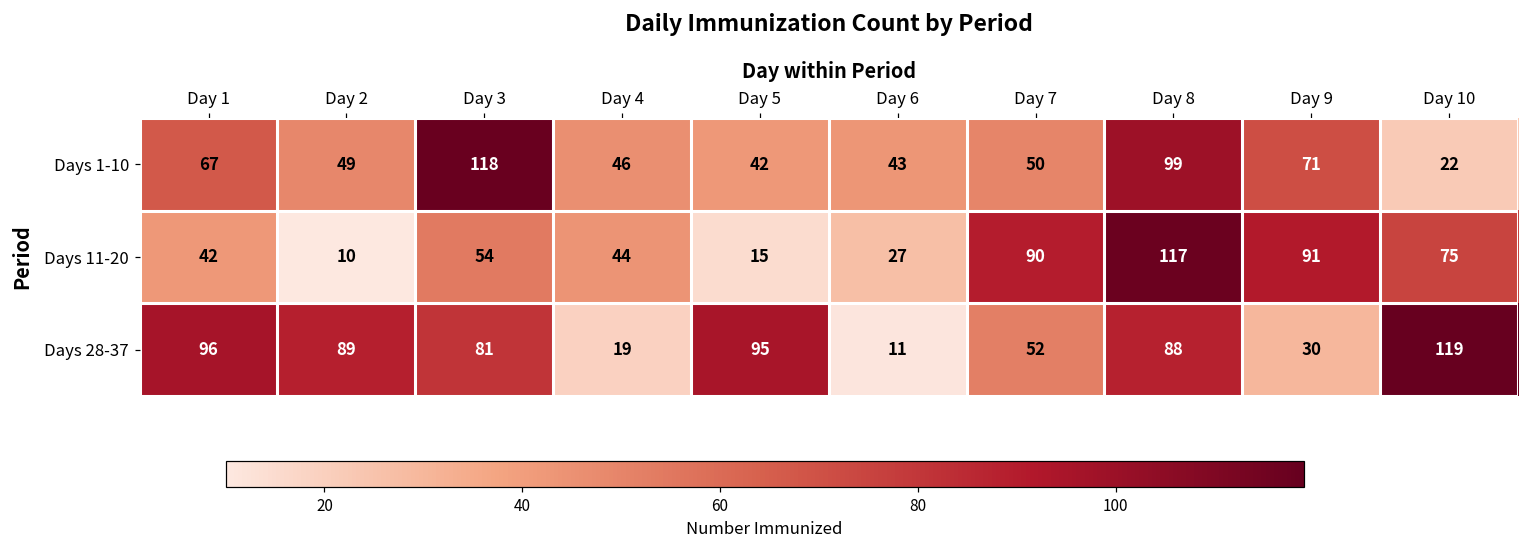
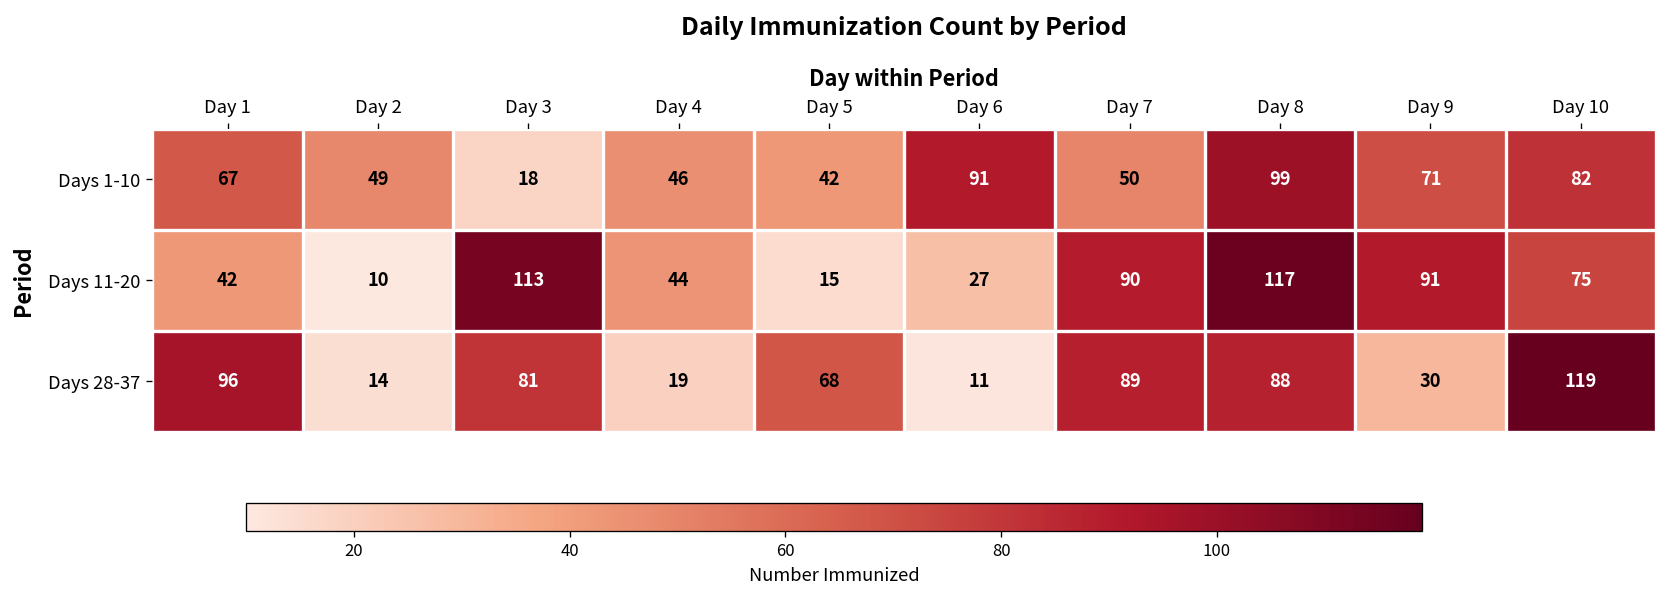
  {
    "Days 1-10": {
      "Day 1": 67,
      "Day 2": 49,
-     "Day 3": 118,
+     "Day 3": 18,
      "Day 4": 46,
      "Day 5": 42,
-     "Day 6": 43,
+     "Day 6": 91,
      "Day 7": 50,
      "Day 8": 99,
      "Day 9": 71,
-     "Day 10": 22
+     "Day 10": 82
    },
    "Days 11-20": {
      "Day 1": 42,
      "Day 2": 10,
-     "Day 3": 54,
+     "Day 3": 113,
      "Day 4": 44,
      "Day 5": 15,
      "Day 6": 27,
      "Day 7": 90,
      "Day 8": 117,
      "Day 9": 91,
      "Day 10": 75
    },
    "Days 28-37": {
      "Day 1": 96,
-     "Day 2": 89,
+     "Day 2": 14,
      "Day 3": 81,
      "Day 4": 19,
-     "Day 5": 95,
+     "Day 5": 68,
      "Day 6": 11,
-     "Day 7": 52,
+     "Day 7": 89,
      "Day 8": 88,
      "Day 9": 30,
      "Day 10": 119
    }
  }
